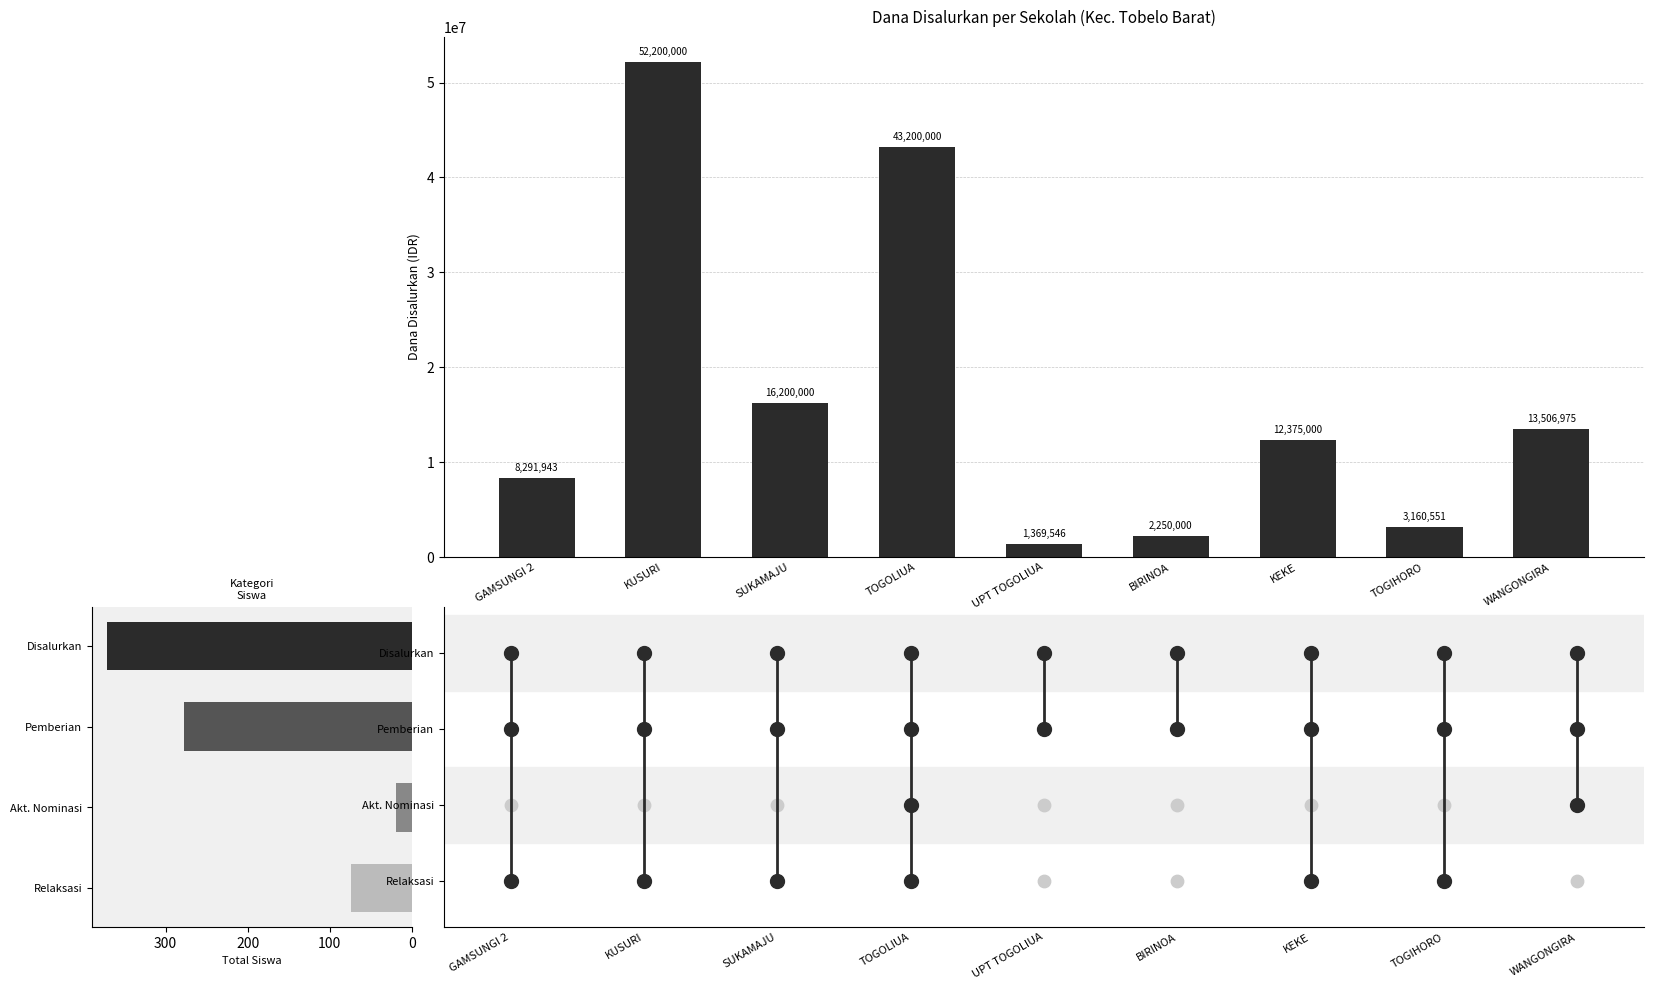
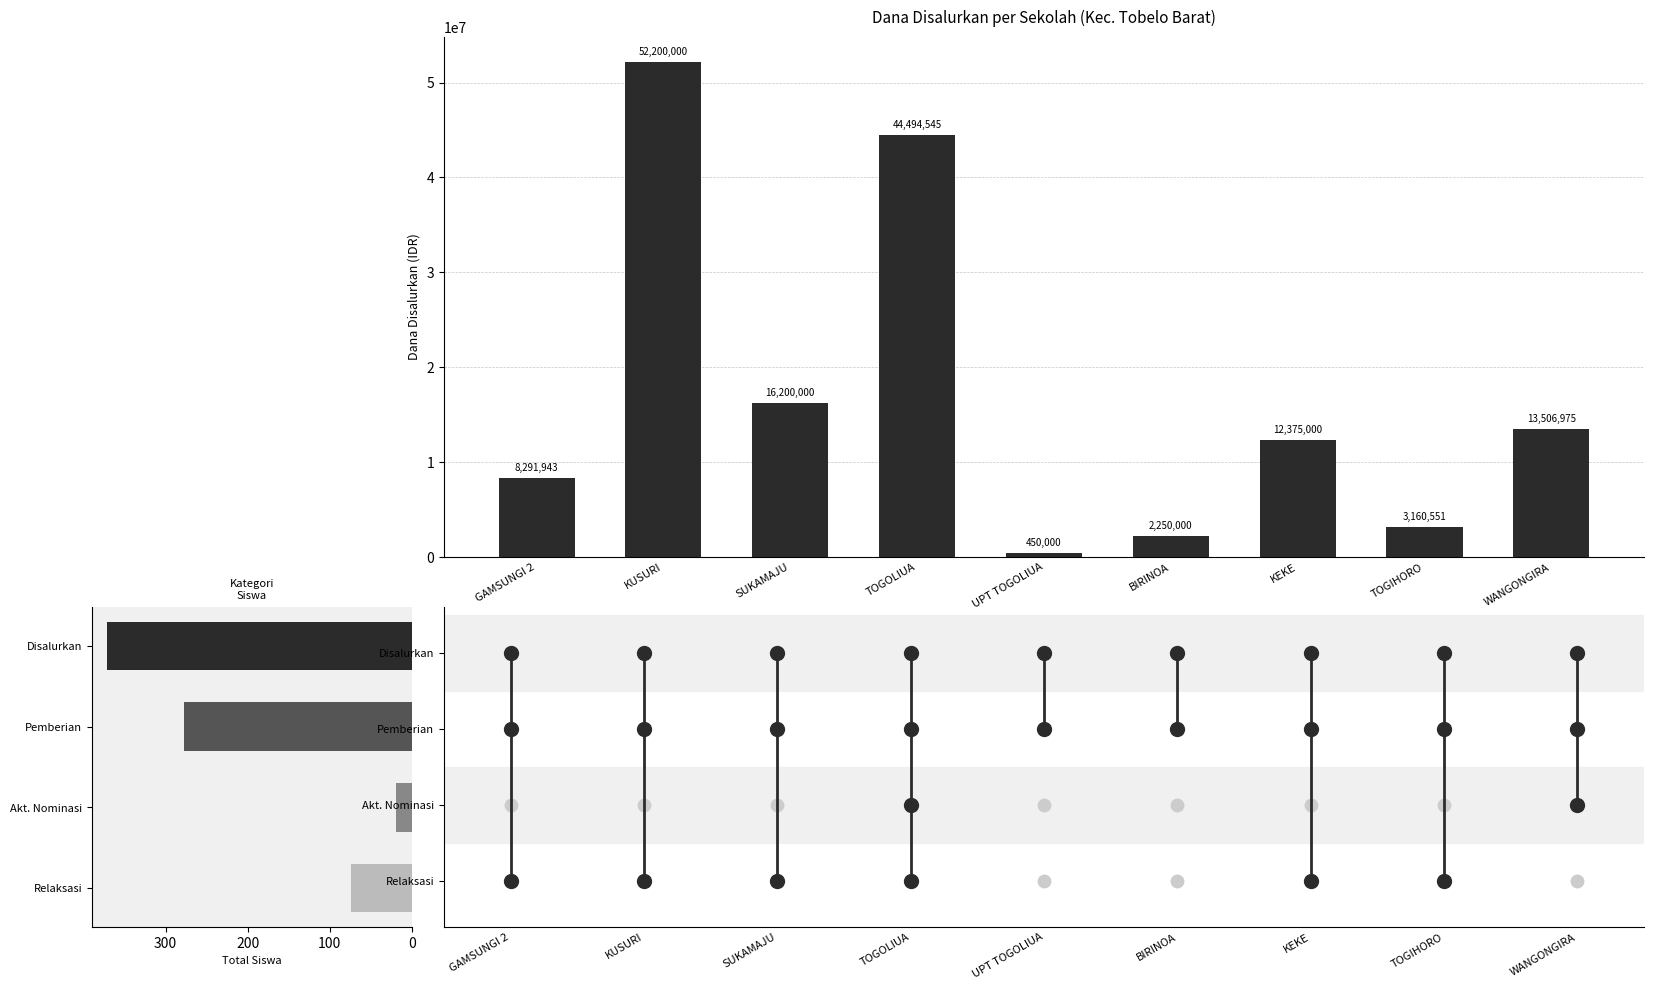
  {
    "Dana Disalurkan per Sekolah (Kec. Tobelo Barat)": {
      "GAMSUNGI 2": "8,291,943",
      "KUSURI": "52,200,000",
      "SUKAMAJU": "16,200,000",
-     "TOGOLIUA": "43,200,000",
-     "UPT TOGOLIUA": "1,369,546",
+     "TOGOLIUA": "44,494,545",
+     "UPT TOGOLIUA": "450,000",
      "BIRINOA": "2,250,000",
      "KEKE": "12,375,000",
      "TOGIHORO": "3,160,551",
      "WANGONGIRA": "13,506,975"
    },
    "Kategori Siswa": {
      "Disalurkan": "370",
      "Pemberian": "280",
      "Akt. Nominasi": "20",
      "Relaksasi": "70"
    }
  }
